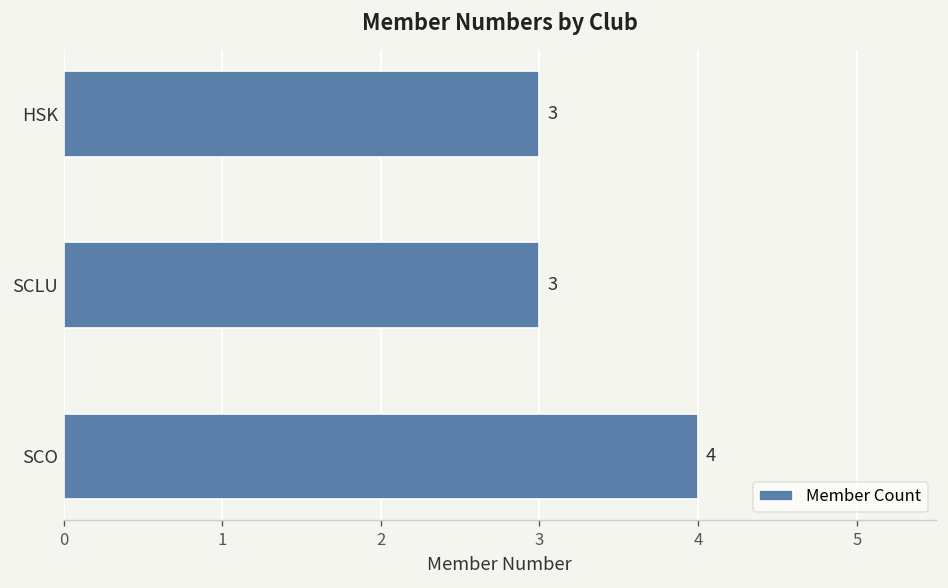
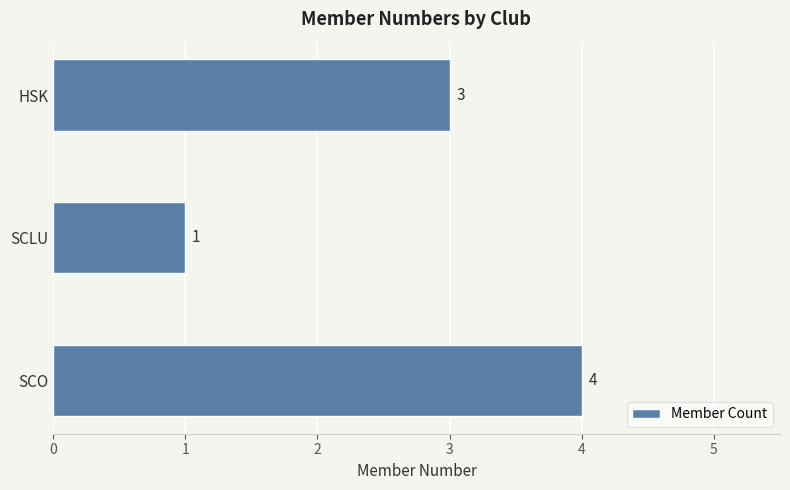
  {
    "HSK": 3,
-   "SCLU": 3,
+   "SCLU": 1,
    "SCO": 4
  }
